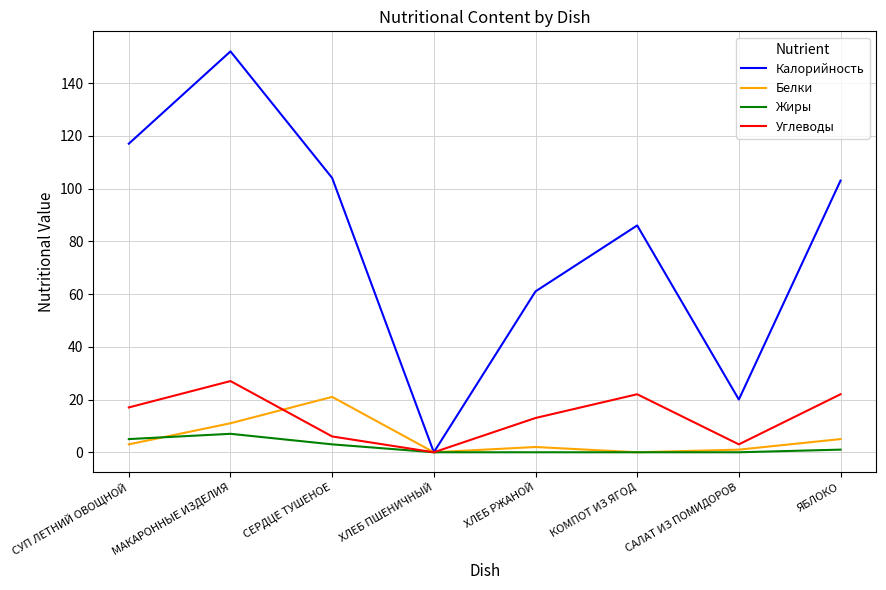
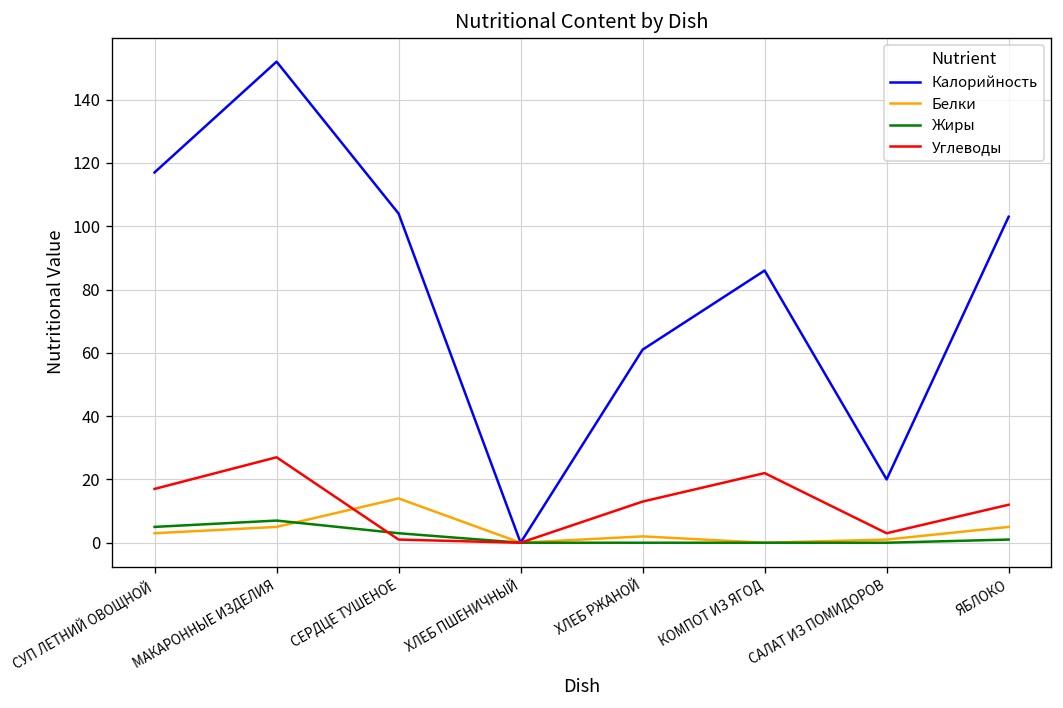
  {
    "Калорийность": {
      "СУП ЛЕТНИЙ ОВОЩНОЙ": 117,
      "МАКАРОННЫЕ ИЗДЕЛИЯ": 152,
      "СЕРДЦЕ ТУШЕНОЕ": 104,
      "ХЛЕБ РЖАНОЙ": 61,
      "КОМПОТ ИЗ ЯГОД": 86,
      "САЛАТ ИЗ ПОМИДОРОВ": 20,
      "ЯБЛОКО": 103
    },
    "Белки": {
      "СУП ЛЕТНИЙ ОВОЩНОЙ": 3,
-     "МАКАРОННЫЕ ИЗДЕЛИЯ": 11,
-     "СЕРДЦЕ ТУШЕНОЕ": 21,
+     "МАКАРОННЫЕ ИЗДЕЛИЯ": 5,
+     "СЕРДЦЕ ТУШЕНОЕ": 14,
      "ХЛЕБ РЖАНОЙ": 2,
      "САЛАТ ИЗ ПОМИДОРОВ": 1,
      "ЯБЛОКО": 5
    },
    "Жиры": {
      "СУП ЛЕТНИЙ ОВОЩНОЙ": 5,
      "МАКАРОННЫЕ ИЗДЕЛИЯ": 7,
      "СЕРДЦЕ ТУШЕНОЕ": 3,
      "ХЛЕБ РЖАНОЙ": 0,
      "САЛАТ ИЗ ПОМИДОРОВ": 0,
      "ЯБЛОКО": 1
    },
    "Углеводы": {
      "СУП ЛЕТНИЙ ОВОЩНОЙ": 17,
      "МАКАРОННЫЕ ИЗДЕЛИЯ": 27,
-     "СЕРДЦЕ ТУШЕНОЕ": 6,
+     "СЕРДЦЕ ТУШЕНОЕ": 1,
      "ХЛЕБ РЖАНОЙ": 13,
      "КОМПОТ ИЗ ЯГОД": 22,
      "САЛАТ ИЗ ПОМИДОРОВ": 3,
-     "ЯБЛОКО": 22
+     "ЯБЛОКО": 12
    }
  }
